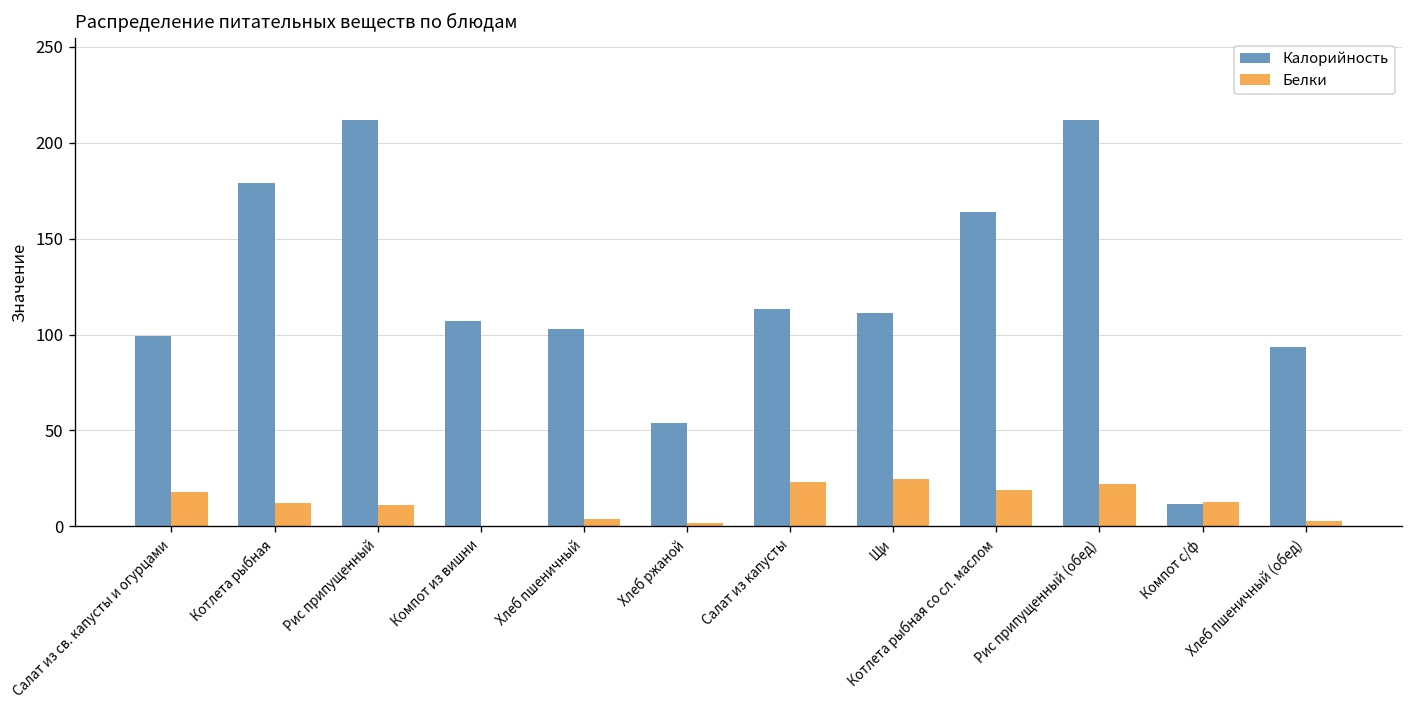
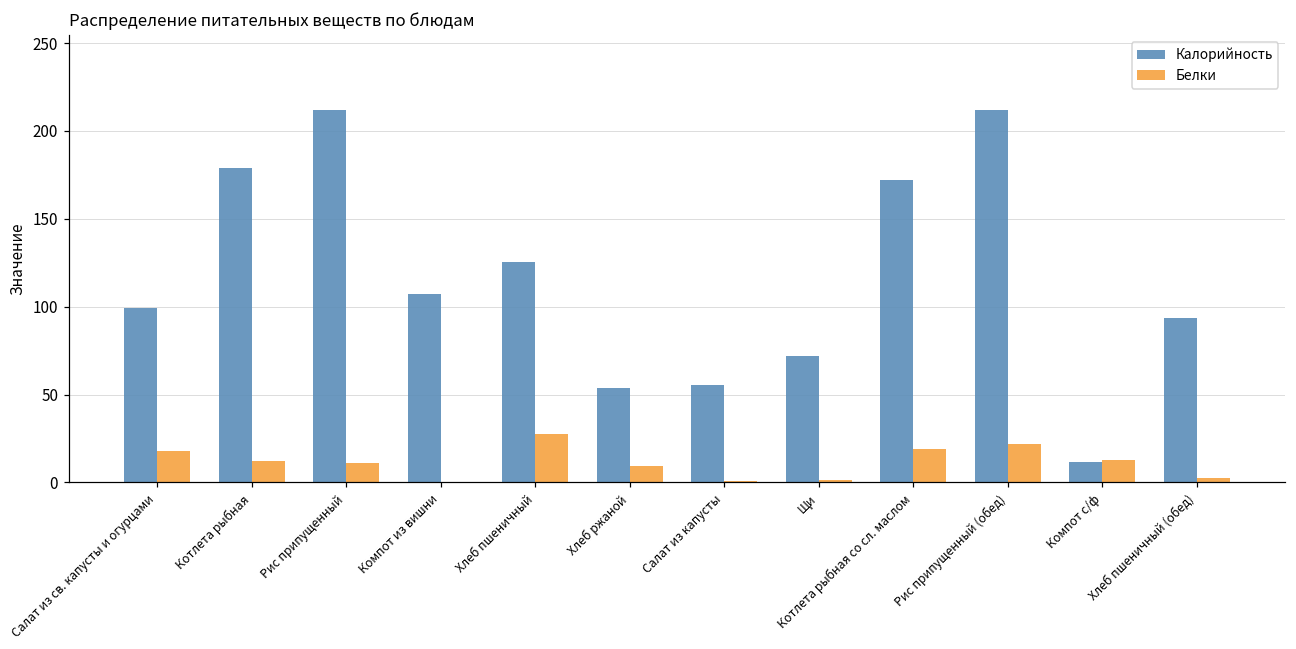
  {
    "Калорийность": {
      "Салат из св. капусты и огурцами": 99,
      "Котлета рыбная": 179,
      "Рис припущенный": 212,
      "Компот из вишни": 107,
-     "Хлеб пшеничный": 103,
+     "Хлеб пшеничный": 126,
      "Хлеб ржаной": 54,
-     "Салат из капусты": 113,
-     "Щи": 111,
-     "Котлета рыбная со сл. маслом": 164,
+     "Салат из капусты": 55,
+     "Щи": 72,
+     "Котлета рыбная со сл. маслом": 172,
      "Рис припущенный (обед)": 212,
      "Компот с/ф": 12,
      "Хлеб пшеничный (обед)": 94
    },
    "Белки": {
      "Салат из св. капусты и огурцами": 18,
      "Котлета рыбная": 12,
      "Рис припущенный": 11,
      "Компот из вишни": 0,
-     "Хлеб пшеничный": 4,
-     "Хлеб ржаной": 2,
-     "Салат из капусты": 23,
-     "Щи": 25,
+     "Хлеб пшеничный": 27,
+     "Хлеб ржаной": 10,
+     "Салат из капусты": 1,
+     "Щи": 1,
      "Котлета рыбная со сл. маслом": 19,
      "Рис припущенный (обед)": 22,
      "Компот с/ф": 13,
      "Хлеб пшеничный (обед)": 3
    }
  }
